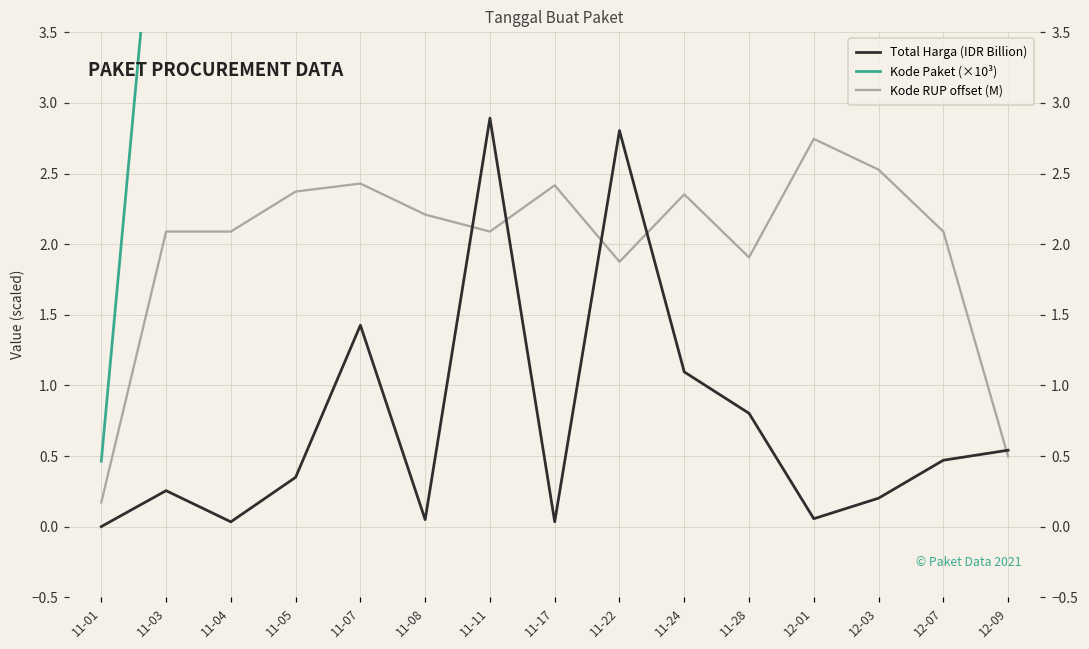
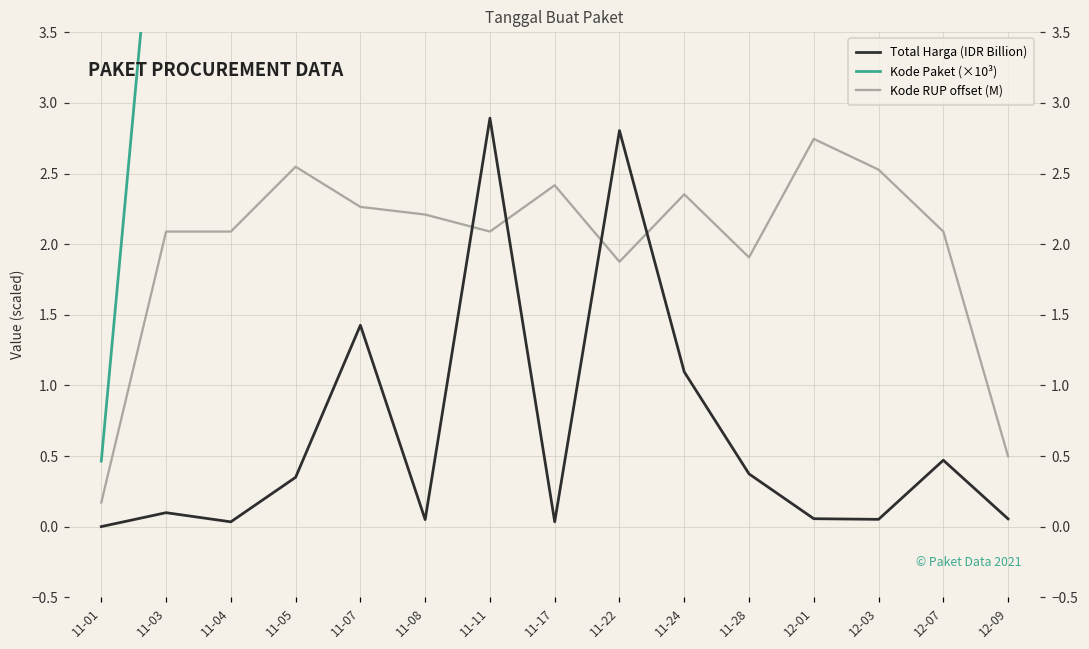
  {
    "Total Harga (IDR Billion)": {
      "11-01": 0.00,
-     "11-03": 0.25,
+     "11-03": 0.10,
      "11-04": 0.03,
      "11-05": 0.35,
      "11-07": 1.43,
      "11-08": 0.05,
      "11-11": 2.89,
      "11-17": 0.03,
      "11-22": 2.80,
      "11-24": 1.10,
-     "11-28": 0.80,
+     "11-28": 0.37,
      "12-01": 0.06,
-     "12-03": 0.20,
+     "12-03": 0.05,
      "12-07": 0.47,
-     "12-09": 0.54
+     "12-09": 0.05
    },
    "Kode Paket (×10³)": {
      "11-01": 0.46
    },
    "Kode RUP offset (M)": {
      "11-01": 0.17,
      "11-03": 2.09,
      "11-04": 2.09,
-     "11-05": 2.37,
-     "11-07": 2.43,
+     "11-05": 2.55,
+     "11-07": 2.26,
      "11-08": 2.21,
      "11-11": 2.09,
      "11-17": 2.42,
      "11-22": 1.88,
      "11-24": 2.35,
      "11-28": 1.91,
      "12-01": 2.75,
      "12-03": 2.53,
      "12-07": 2.09,
      "12-09": 0.50
    }
  }
